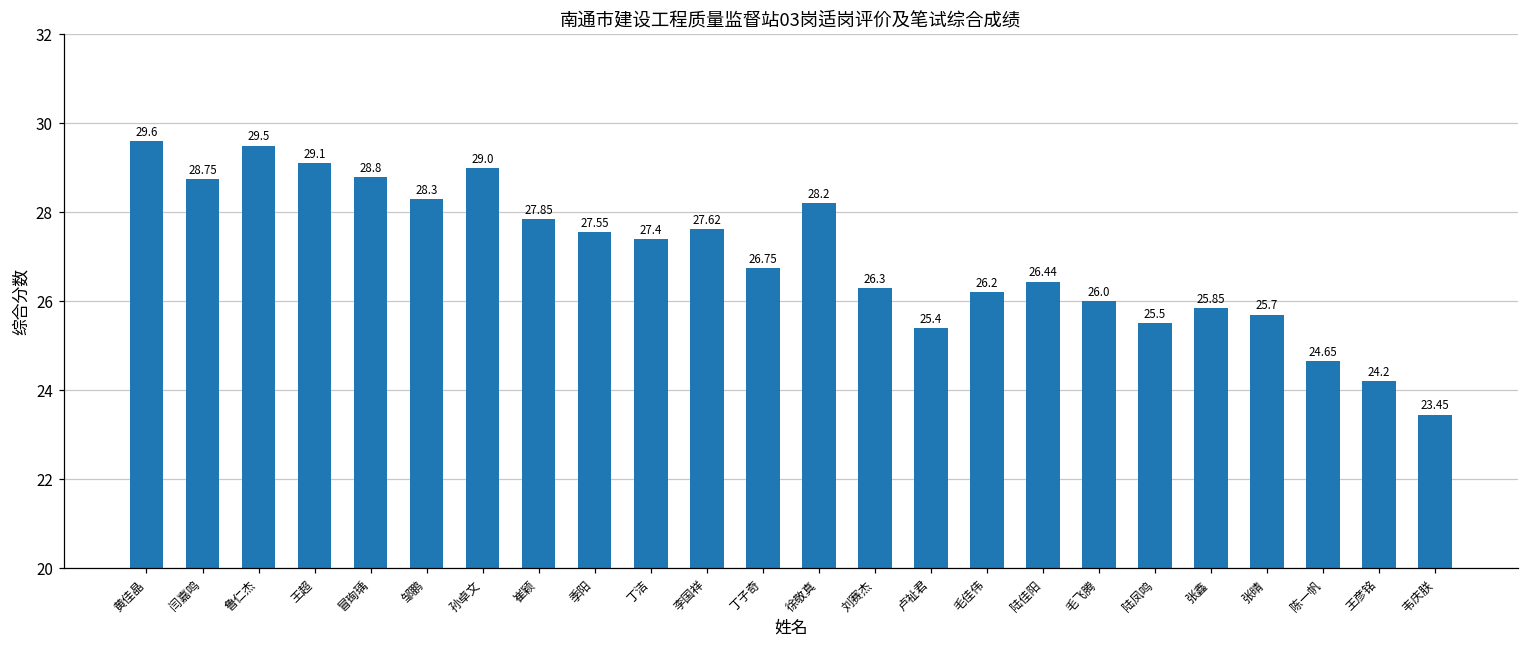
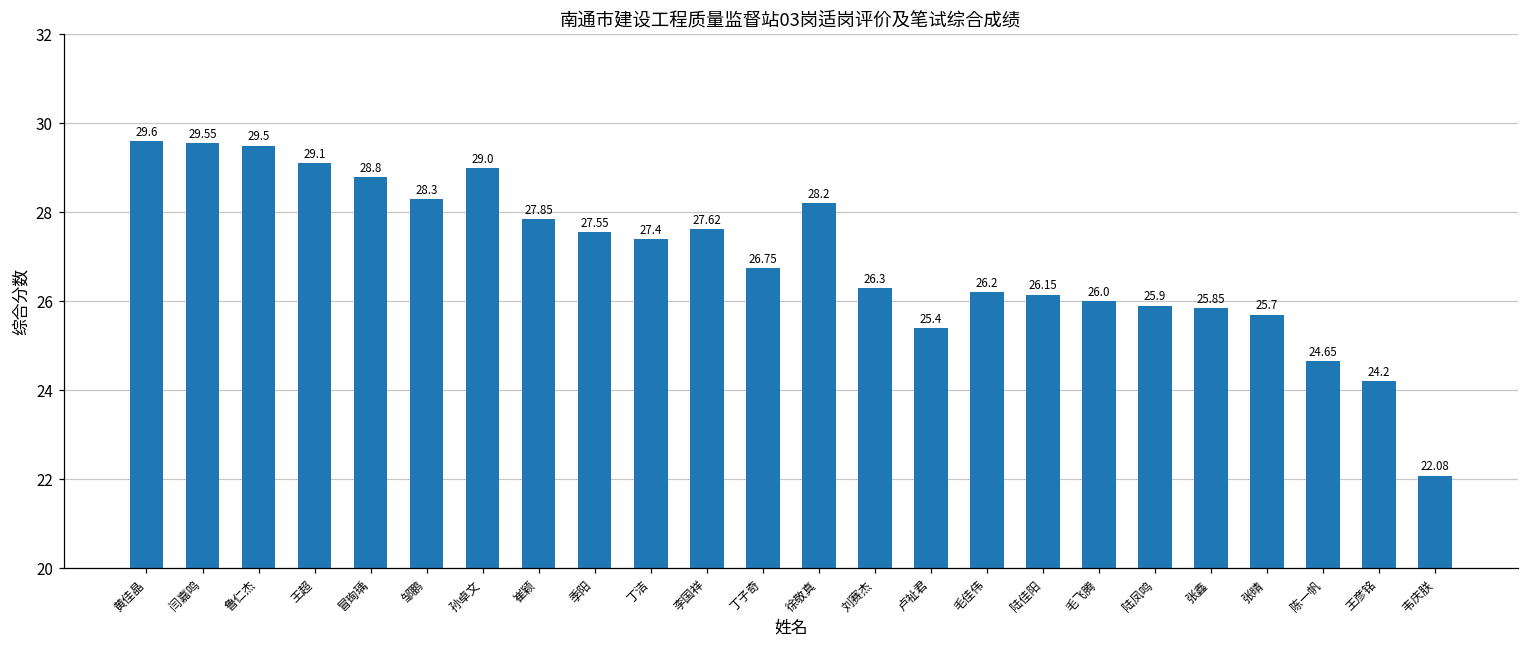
  {
    "黄佳晶": 29.6,
-   "闫嘉鸣": 28.75,
+   "闫嘉鸣": 29.55,
    "鲁仁杰": 29.5,
    "王超": 29.1,
    "冒珣瑀": 28.8,
    "邹鹏": 28.3,
    "孙卓文": 29.0,
    "崔颖": 27.85,
    "季阳": 27.55,
    "丁洁": 27.4,
    "李国祥": 27.62,
    "丁子奇": 26.75,
    "徐敬真": 28.2,
    "刘赛杰": 26.3,
    "卢祉君": 25.4,
    "毛佳伟": 26.2,
-   "陆佳阳": 26.44,
+   "陆佳阳": 26.15,
    "毛飞腾": 26.0,
-   "陆凤鸣": 25.5,
+   "陆凤鸣": 25.9,
    "张鑫": 25.85,
    "张晴": 25.7,
    "陈一帆": 24.65,
    "王彦铭": 24.2,
-   "韦庆朕": 23.45
+   "韦庆朕": 22.08
  }
